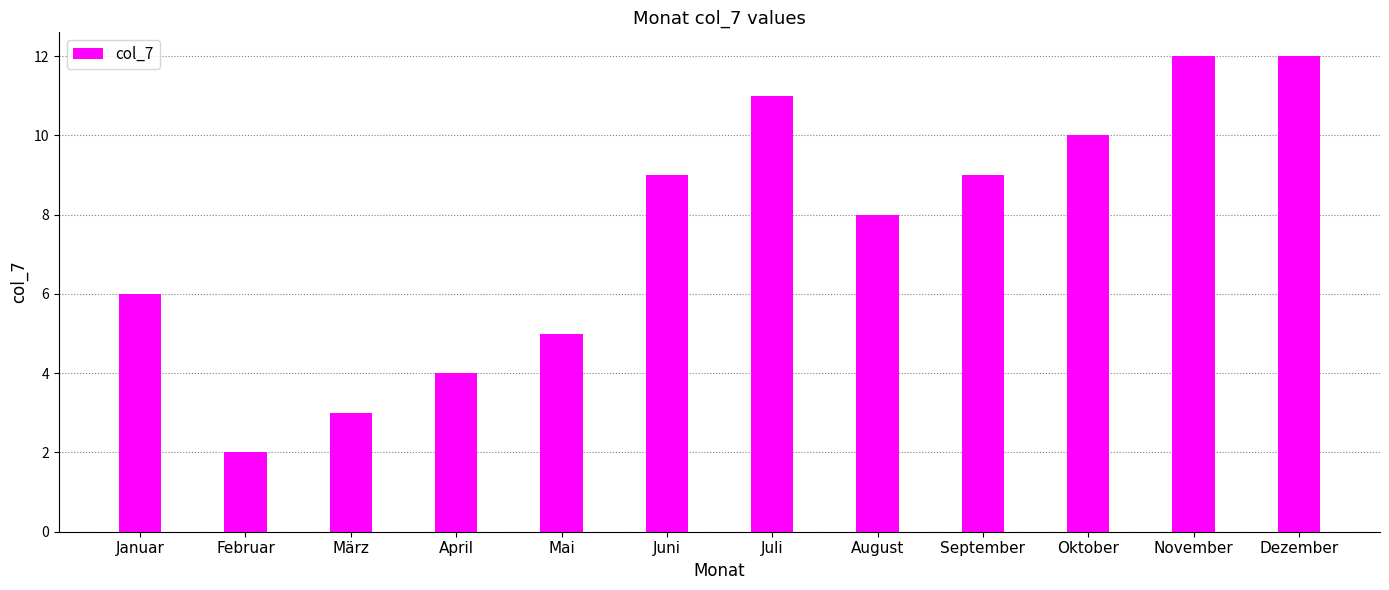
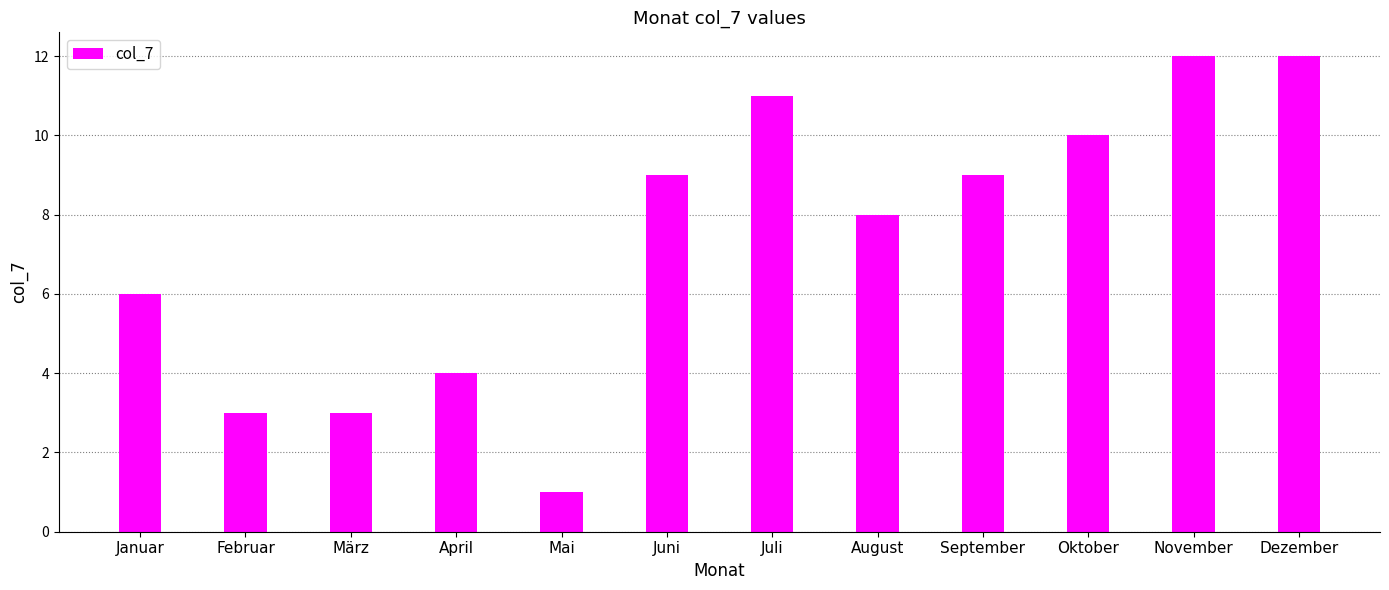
  {
    "Januar": 6,
-   "Februar": 2,
+   "Februar": 3,
    "März": 3,
    "April": 4,
-   "Mai": 5,
+   "Mai": 1,
    "Juni": 9,
    "Juli": 11,
    "August": 8,
    "September": 9,
    "Oktober": 10,
    "November": 12,
    "Dezember": 12
  }
